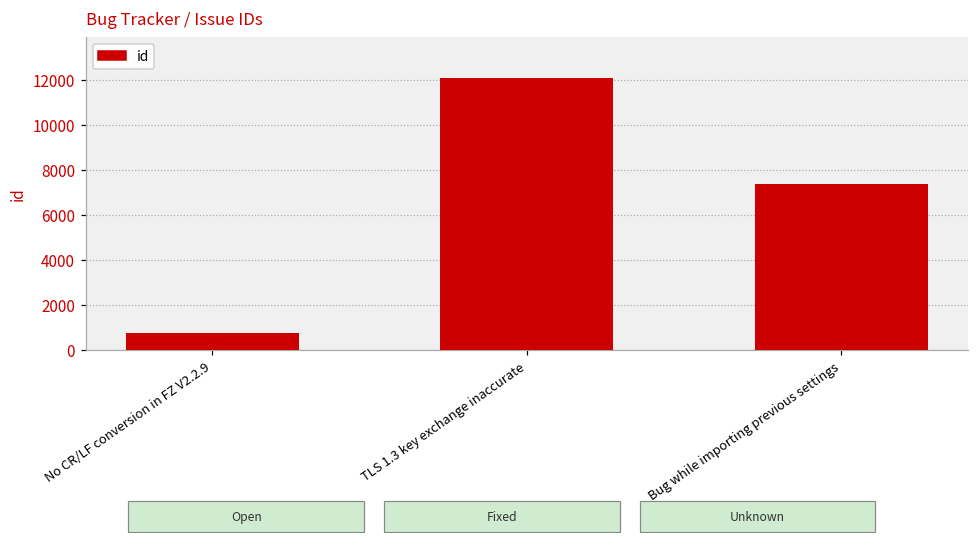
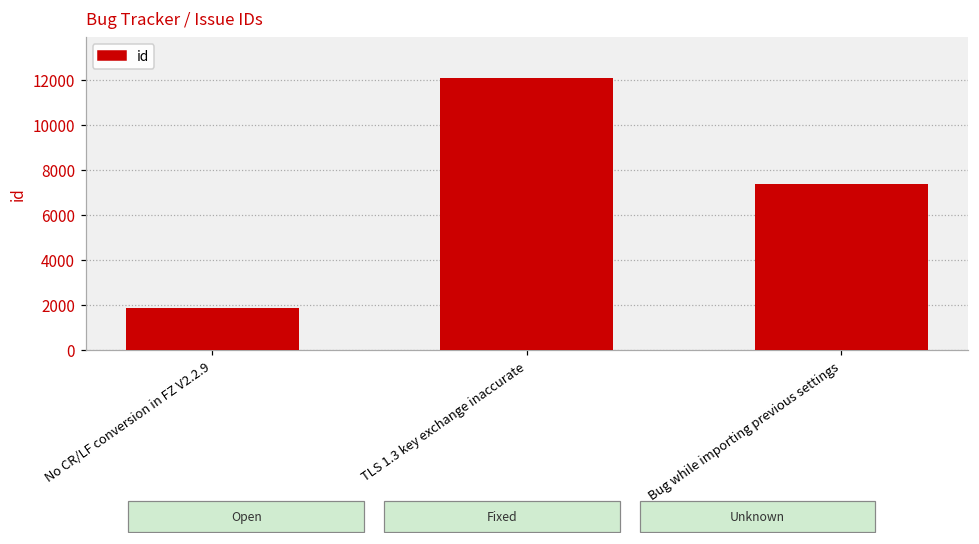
  {
-   "No CR/LF conversion in FZ V2.2.9": 800,
+   "No CR/LF conversion in FZ V2.2.9": 1900,
    "TLS 1.3 key exchange inaccurate": 12100,
    "Bug while importing previous settings": 7400
  }
